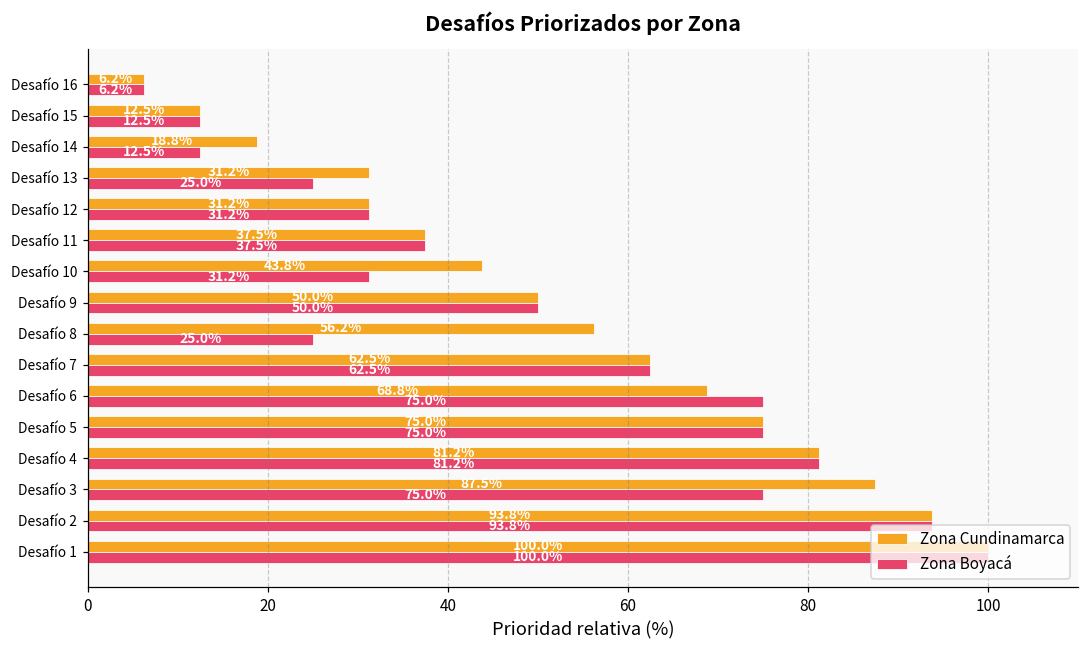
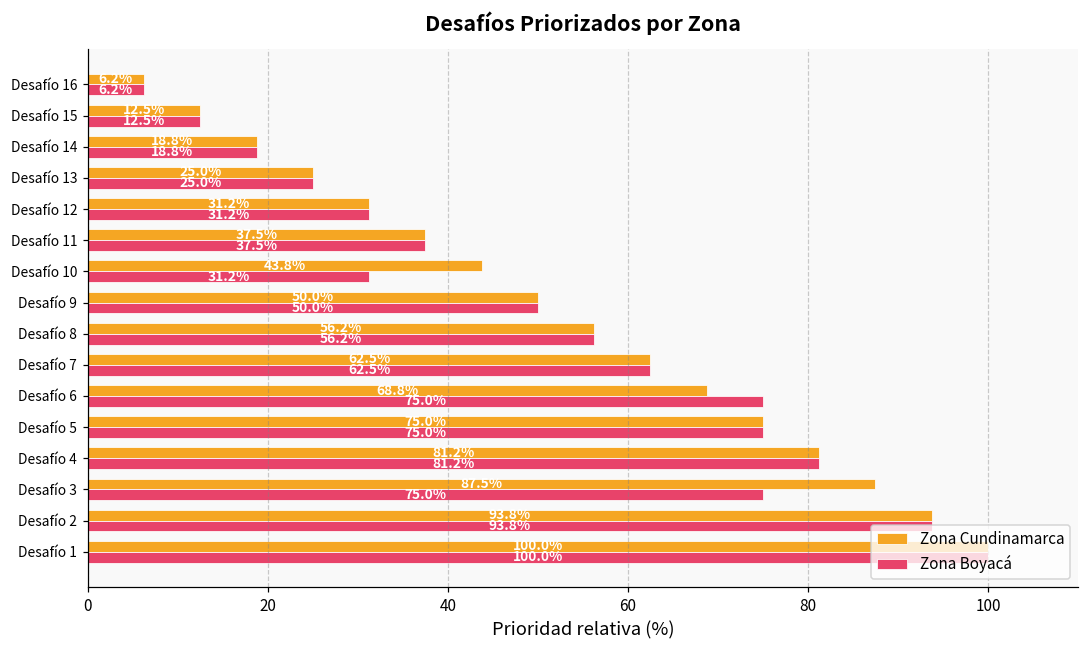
  {
    "Zona Cundinamarca": {
      "Desafío 14": "18.8%",
-     "Desafío 13": "31.2%",
+     "Desafío 13": "25.0%",
      "Desafío 10": "43.8%",
      "Desafío 8": "56.2%",
      "Desafío 6": "68.8%",
      "Desafío 3": "87.5%"
    },
    "Zona Boyacá": {
-     "Desafío 14": "12.5%",
+     "Desafío 14": "18.8%",
      "Desafío 13": "25.0%",
      "Desafío 10": "31.2%",
-     "Desafío 8": "25.0%",
+     "Desafío 8": "56.2%",
      "Desafío 6": "75.0%",
      "Desafío 3": "75.0%"
    }
  }
